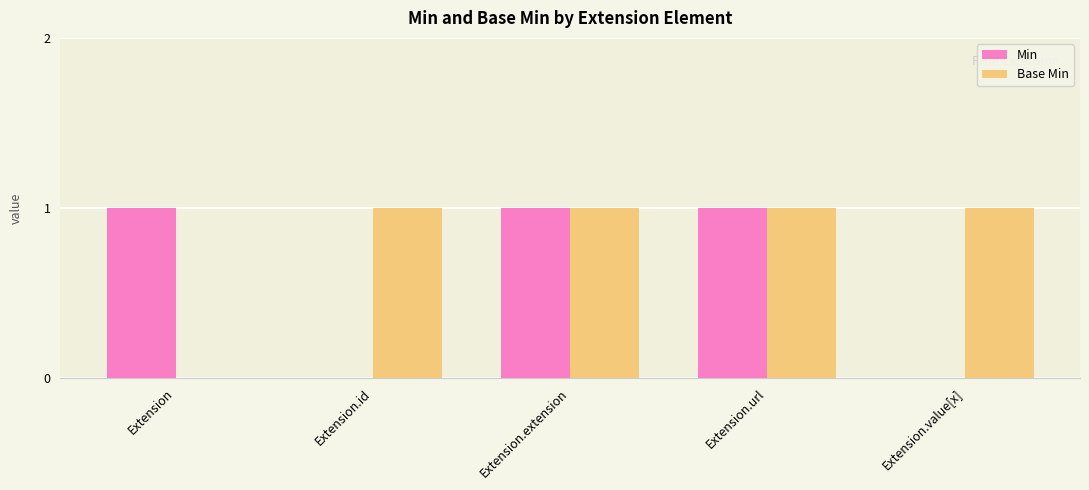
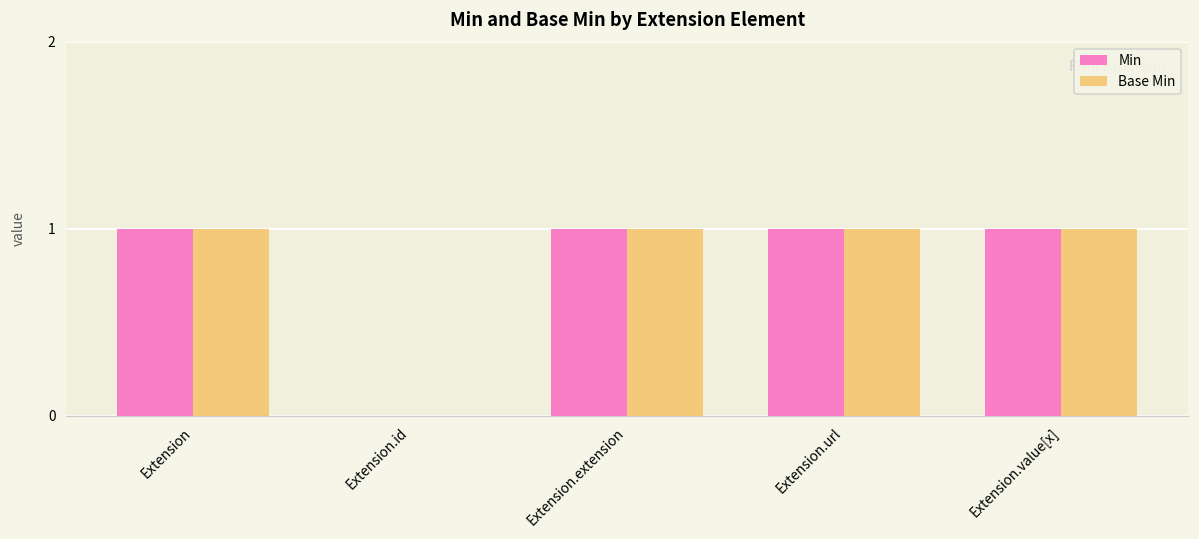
  {
    "Min": {
      "Extension": 1,
      "Extension.id": 0,
      "Extension.extension": 1,
      "Extension.url": 1,
-     "Extension.value[x]": 0
+     "Extension.value[x]": 1
    },
    "Base Min": {
-     "Extension": 0,
-     "Extension.id": 1,
+     "Extension": 1,
+     "Extension.id": 0,
      "Extension.extension": 1,
      "Extension.url": 1,
      "Extension.value[x]": 1
    }
  }
